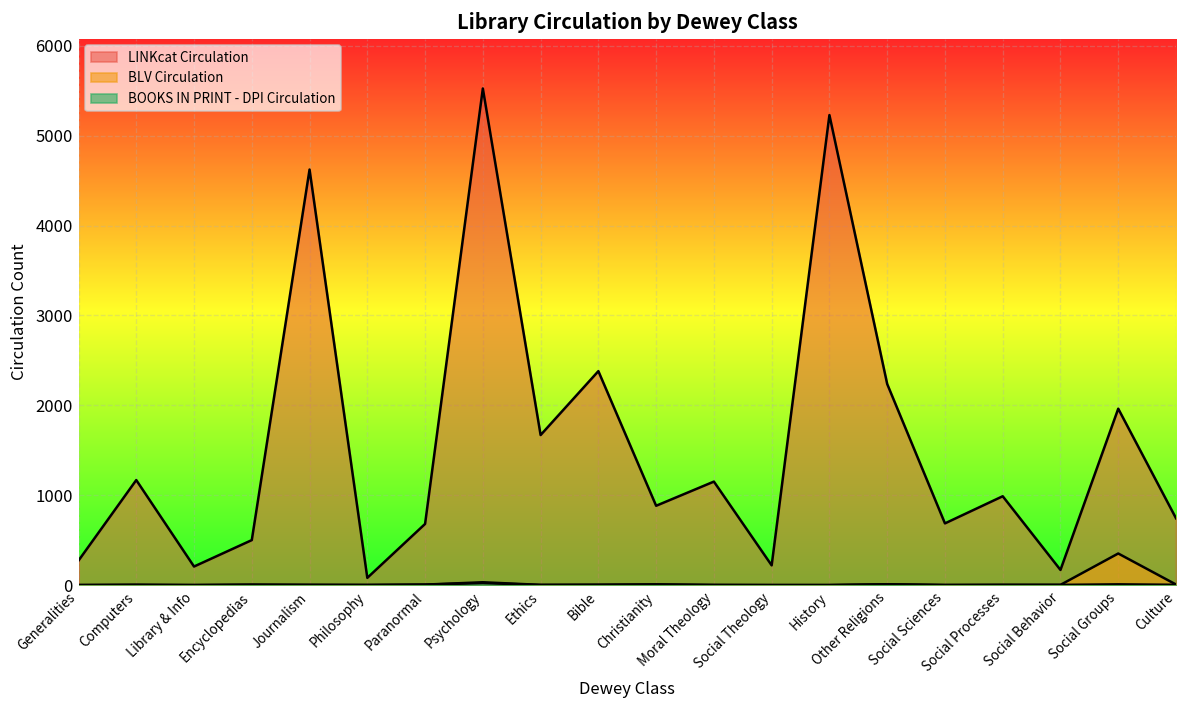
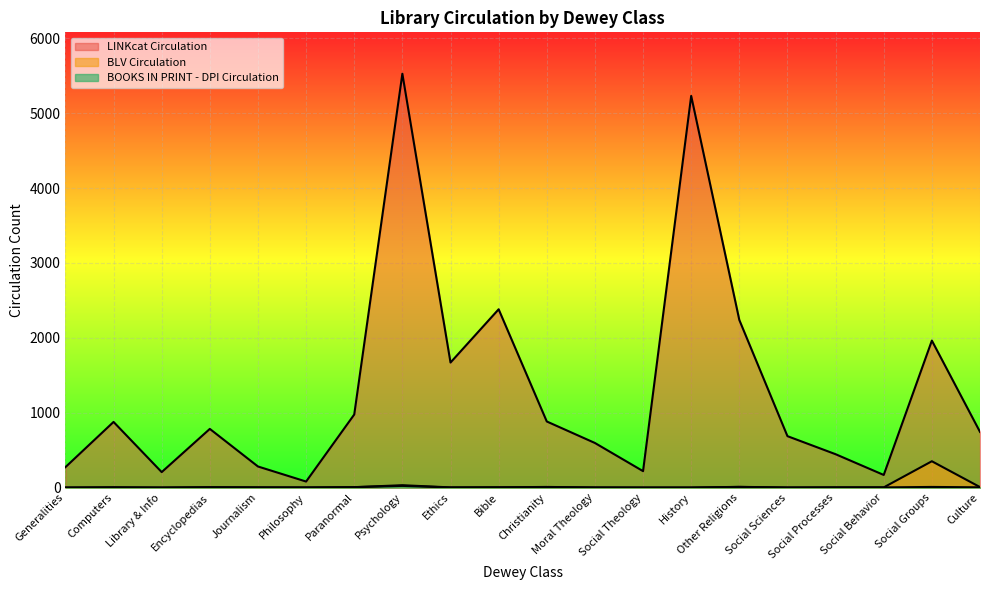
  {
    "LINKcat Circulation": {
      "Generalities": 300,
-     "Computers": 1200,
+     "Computers": 900,
      "Library & Info": 200,
-     "Encyclopedias": 500,
-     "Journalism": 4600,
+     "Encyclopedias": 800,
+     "Journalism": 300,
      "Philosophy": 100,
-     "Paranormal": 700,
+     "Paranormal": 1000,
      "Psychology": 5500,
      "Ethics": 1700,
      "Bible": 2400,
      "Christianity": 900,
-     "Moral Theology": 1200,
+     "Moral Theology": 600,
      "Social Theology": 200,
      "History": 5200,
      "Other Religions": 2200,
      "Social Sciences": 700,
-     "Social Processes": 1000,
+     "Social Processes": 400,
      "Social Behavior": 200,
      "Social Groups": 2000,
      "Culture": 700
    },
    "BLV Circulation": {
      "Social Groups": 400
    },
    "BOOKS IN PRINT - DPI Circulation": {
      "Social Groups": 0
    }
  }
